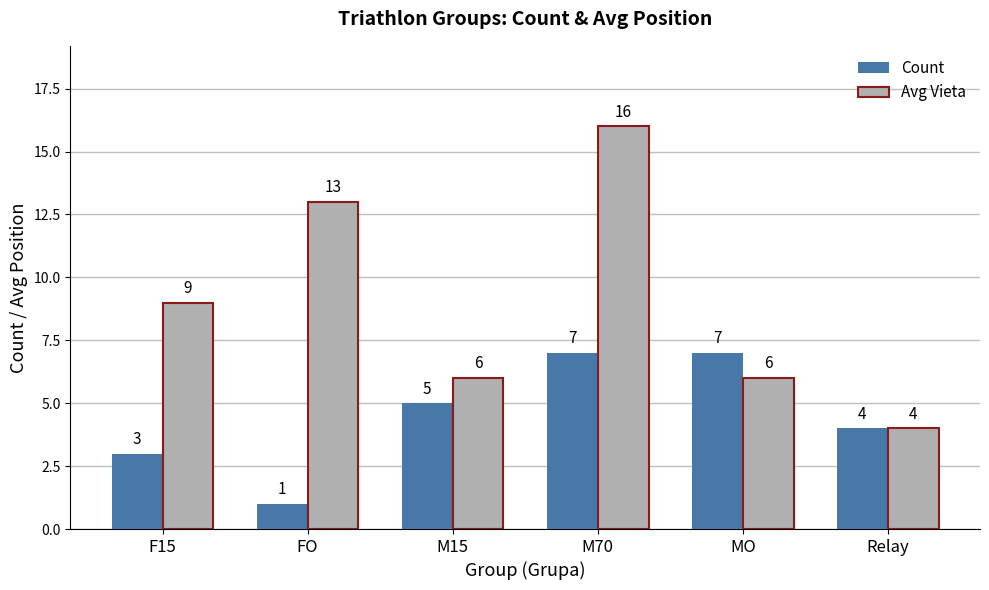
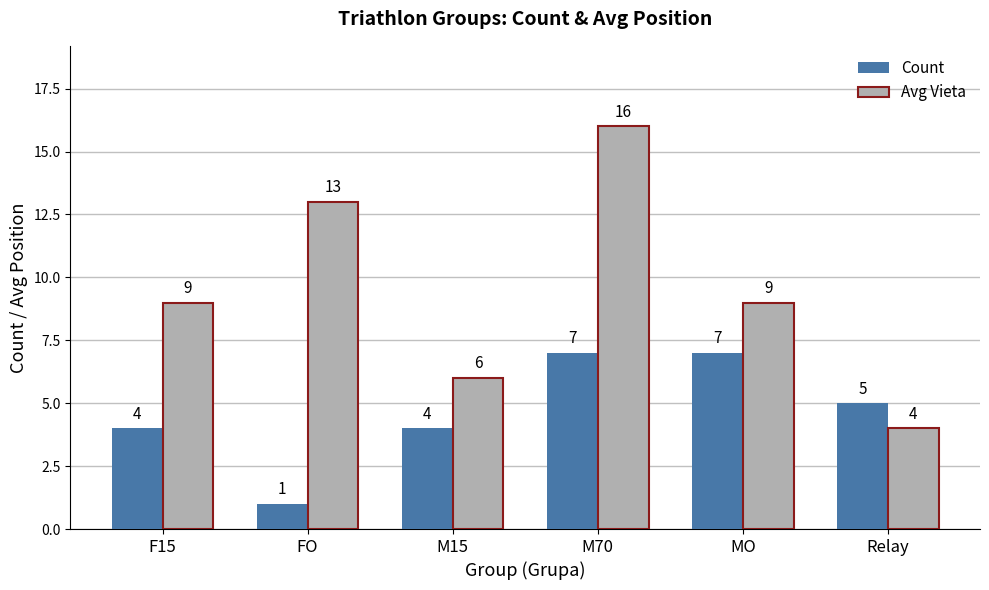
  {
    "Count": {
-     "F15": 3,
+     "F15": 4,
      "FO": 1,
-     "M15": 5,
+     "M15": 4,
      "M70": 7,
      "MO": 7,
-     "Relay": 4
+     "Relay": 5
    },
    "Avg Vieta": {
      "F15": 9,
      "FO": 13,
      "M15": 6,
      "M70": 16,
-     "MO": 6,
+     "MO": 9,
      "Relay": 4
    }
  }
